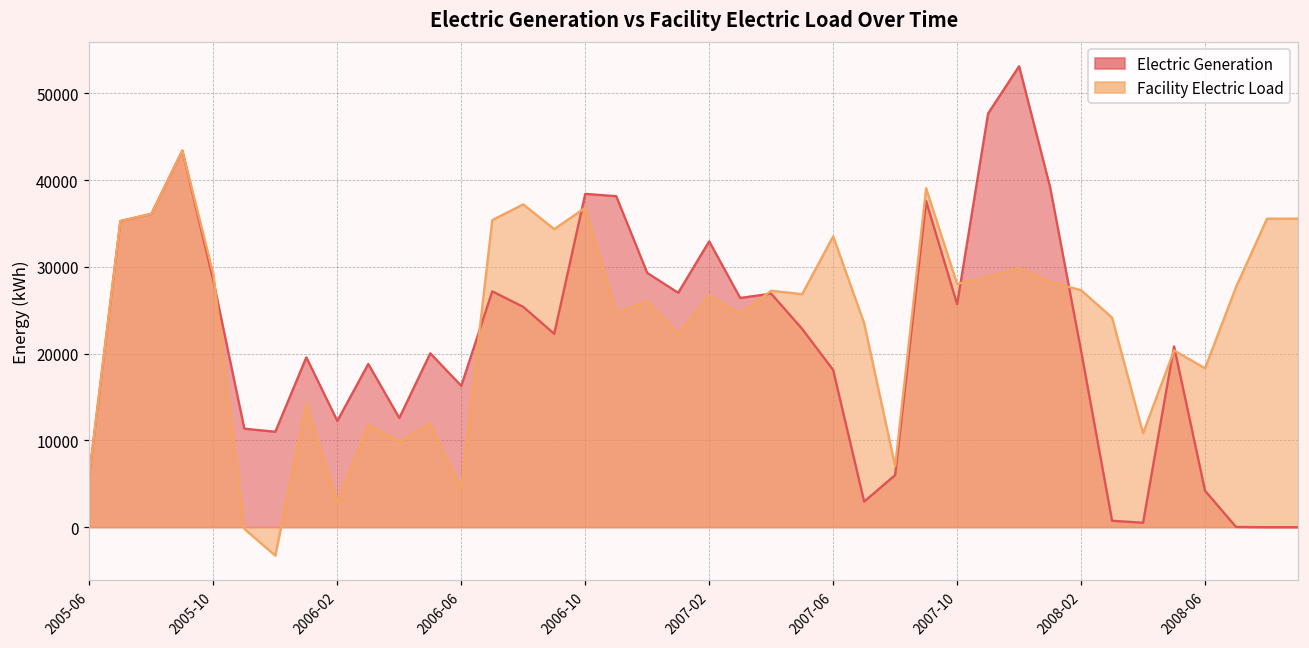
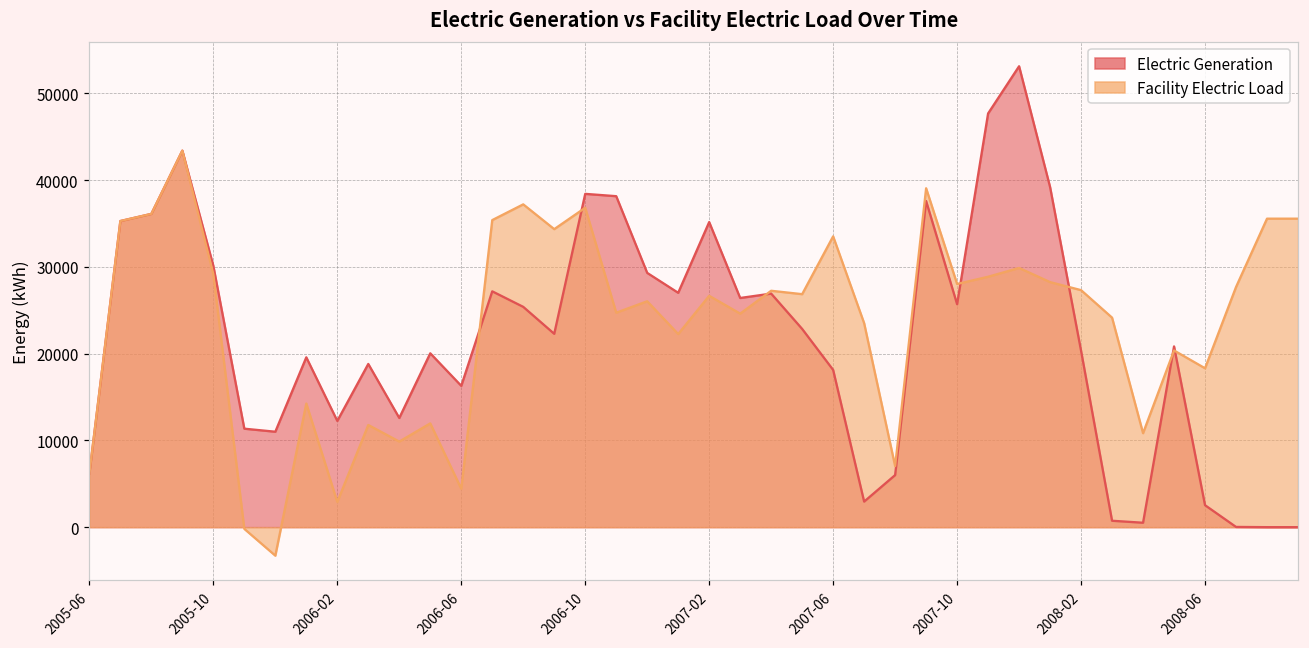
  {
    "Electric Generation": {
-     "2005-10": 28000,
+     "2005-10": 30000,
      "2006-02": 12000,
      "2006-06": 16000,
      "2006-10": 38000,
-     "2007-02": 33000,
+     "2007-02": 35000,
      "2007-06": 18000,
      "2007-10": 26000,
      "2008-02": 20000,
-     "2008-06": 4000
+     "2008-06": 3000
    }
  }
